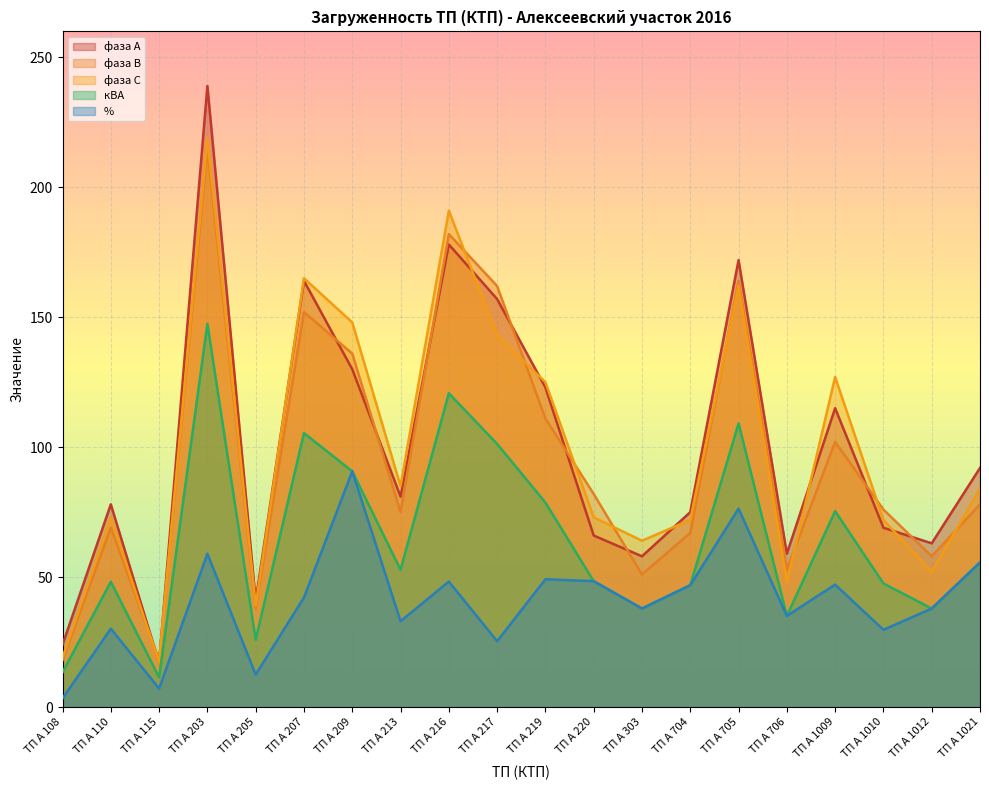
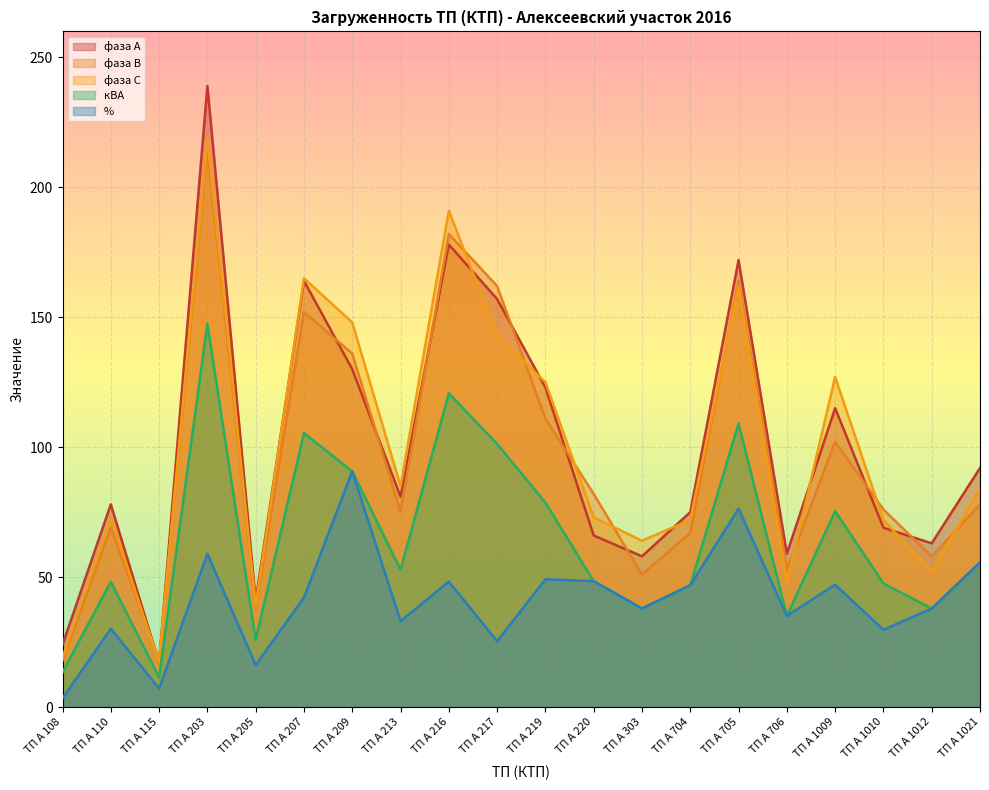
  {
    "кВА": {
      "ТП А 108": 13,
      "ТП А 110": 48,
      "ТП А 115": 11,
      "ТП А 203": 147,
      "ТП А 205": 26,
      "ТП А 207": 105,
      "ТП А 213": 53,
      "ТП А 216": 121,
      "ТП А 217": 101,
      "ТП А 219": 79,
      "ТП А 705": 109,
      "ТП А 1009": 75,
      "ТП А 1010": 48
    },
    "%": {
      "ТП А 108": 3,
      "ТП А 110": 30,
      "ТП А 115": 7,
      "ТП А 203": 59,
-     "ТП А 205": 13,
+     "ТП А 205": 16,
      "ТП А 207": 42,
      "ТП А 213": 33,
      "ТП А 216": 48,
      "ТП А 217": 25,
      "ТП А 219": 49,
      "ТП А 705": 76,
      "ТП А 1009": 47,
      "ТП А 1010": 30
    }
  }
